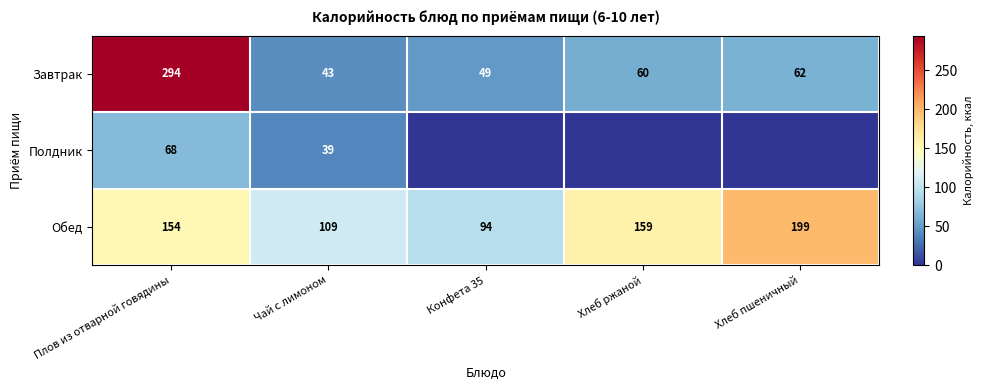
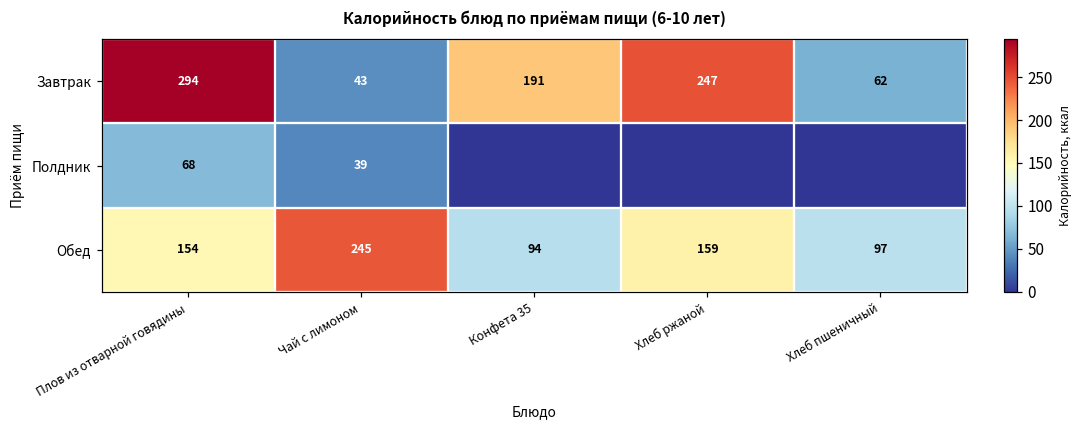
  {
    "Завтрак": {
      "Плов из отварной говядины": 294,
      "Чай с лимоном": 43,
-     "Конфета 35": 49,
-     "Хлеб ржаной": 60,
+     "Конфета 35": 191,
+     "Хлеб ржаной": 247,
      "Хлеб пшеничный": 62
    },
    "Полдник": {
      "Плов из отварной говядины": 68,
      "Чай с лимоном": 39
    },
    "Обед": {
      "Плов из отварной говядины": 154,
-     "Чай с лимоном": 109,
+     "Чай с лимоном": 245,
      "Конфета 35": 94,
      "Хлеб ржаной": 159,
-     "Хлеб пшеничный": 199
+     "Хлеб пшеничный": 97
    }
  }
